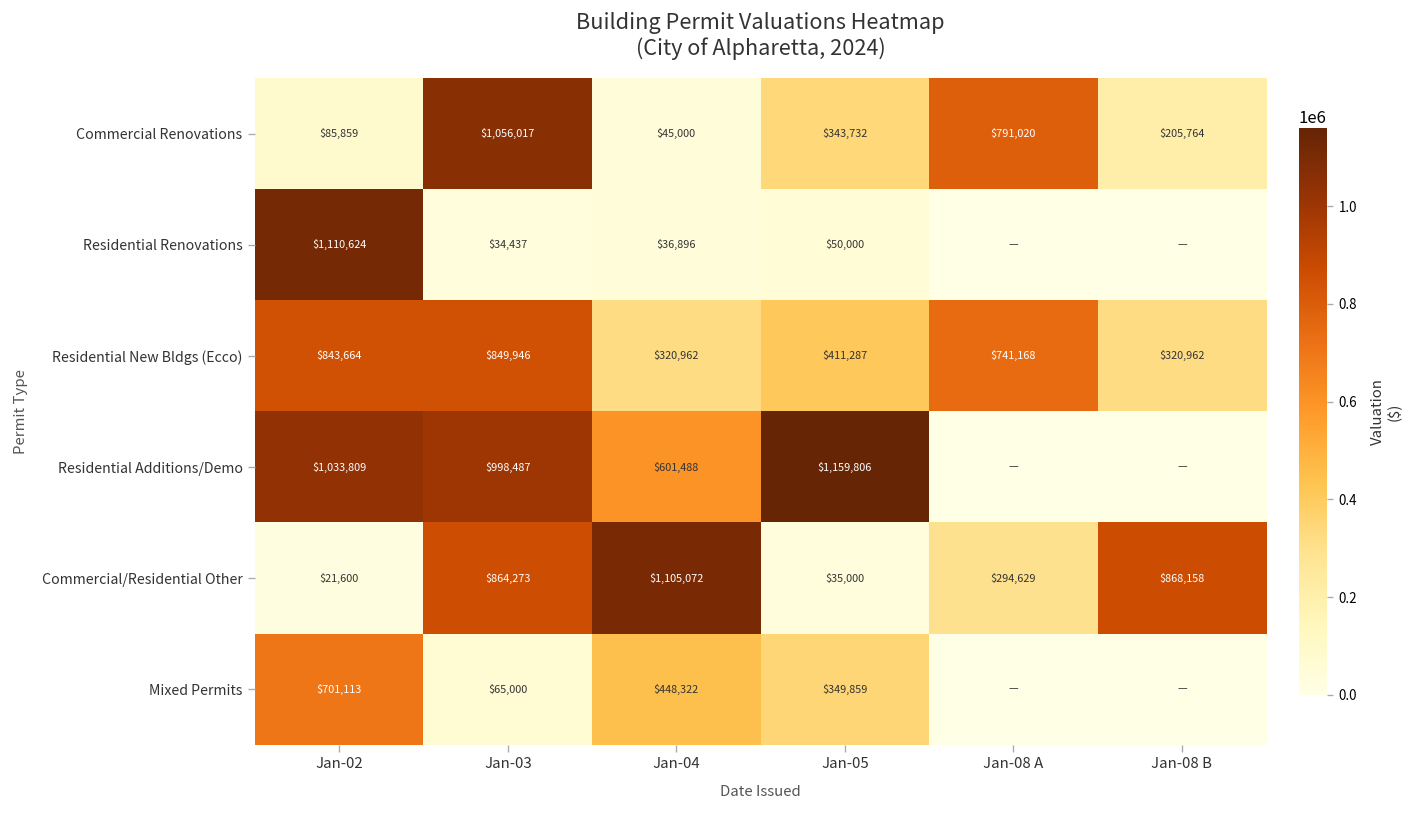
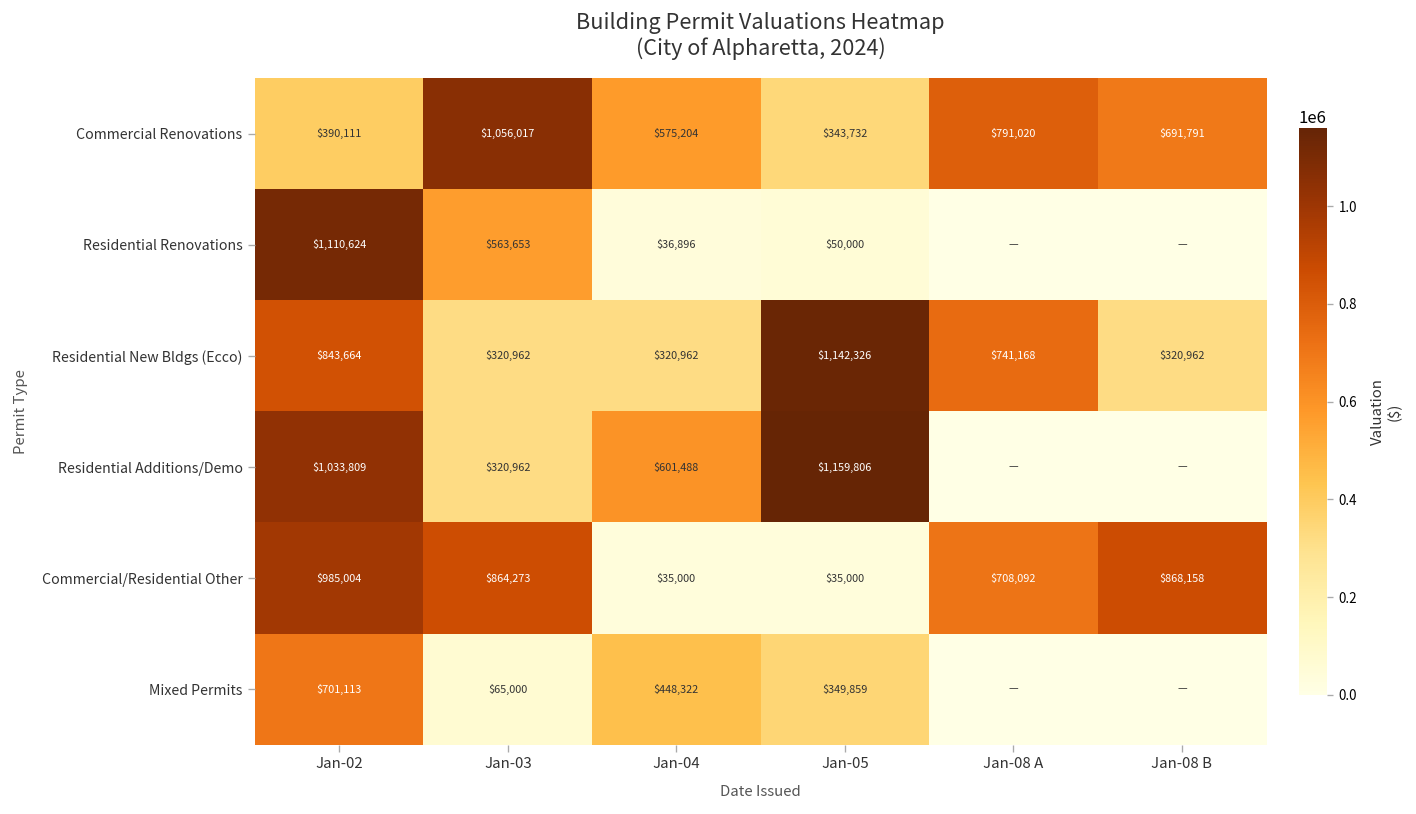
  {
    "Commercial Renovations": {
-     "Jan-02": "$85,859",
+     "Jan-02": "$390,111",
      "Jan-03": "$1,056,017",
-     "Jan-04": "$45,000",
+     "Jan-04": "$575,204",
      "Jan-05": "$343,732",
      "Jan-08 A": "$791,020",
-     "Jan-08 B": "$205,764"
+     "Jan-08 B": "$691,791"
    },
    "Residential Renovations": {
      "Jan-02": "$1,110,624",
-     "Jan-03": "$34,437",
+     "Jan-03": "$563,653",
      "Jan-04": "$36,896",
      "Jan-05": "$50,000"
    },
    "Residential New Bldgs (Ecco)": {
      "Jan-02": "$843,664",
-     "Jan-03": "$849,946",
+     "Jan-03": "$320,962",
      "Jan-04": "$320,962",
-     "Jan-05": "$411,287",
+     "Jan-05": "$1,142,326",
      "Jan-08 A": "$741,168",
      "Jan-08 B": "$320,962"
    },
    "Residential Additions/Demo": {
      "Jan-02": "$1,033,809",
-     "Jan-03": "$998,487",
+     "Jan-03": "$320,962",
      "Jan-04": "$601,488",
      "Jan-05": "$1,159,806"
    },
    "Commercial/Residential Other": {
-     "Jan-02": "$21,600",
+     "Jan-02": "$985,004",
      "Jan-03": "$864,273",
-     "Jan-04": "$1,105,072",
+     "Jan-04": "$35,000",
      "Jan-05": "$35,000",
-     "Jan-08 A": "$294,629",
+     "Jan-08 A": "$708,092",
      "Jan-08 B": "$868,158"
    },
    "Mixed Permits": {
      "Jan-02": "$701,113",
      "Jan-03": "$65,000",
      "Jan-04": "$448,322",
      "Jan-05": "$349,859"
    }
  }
